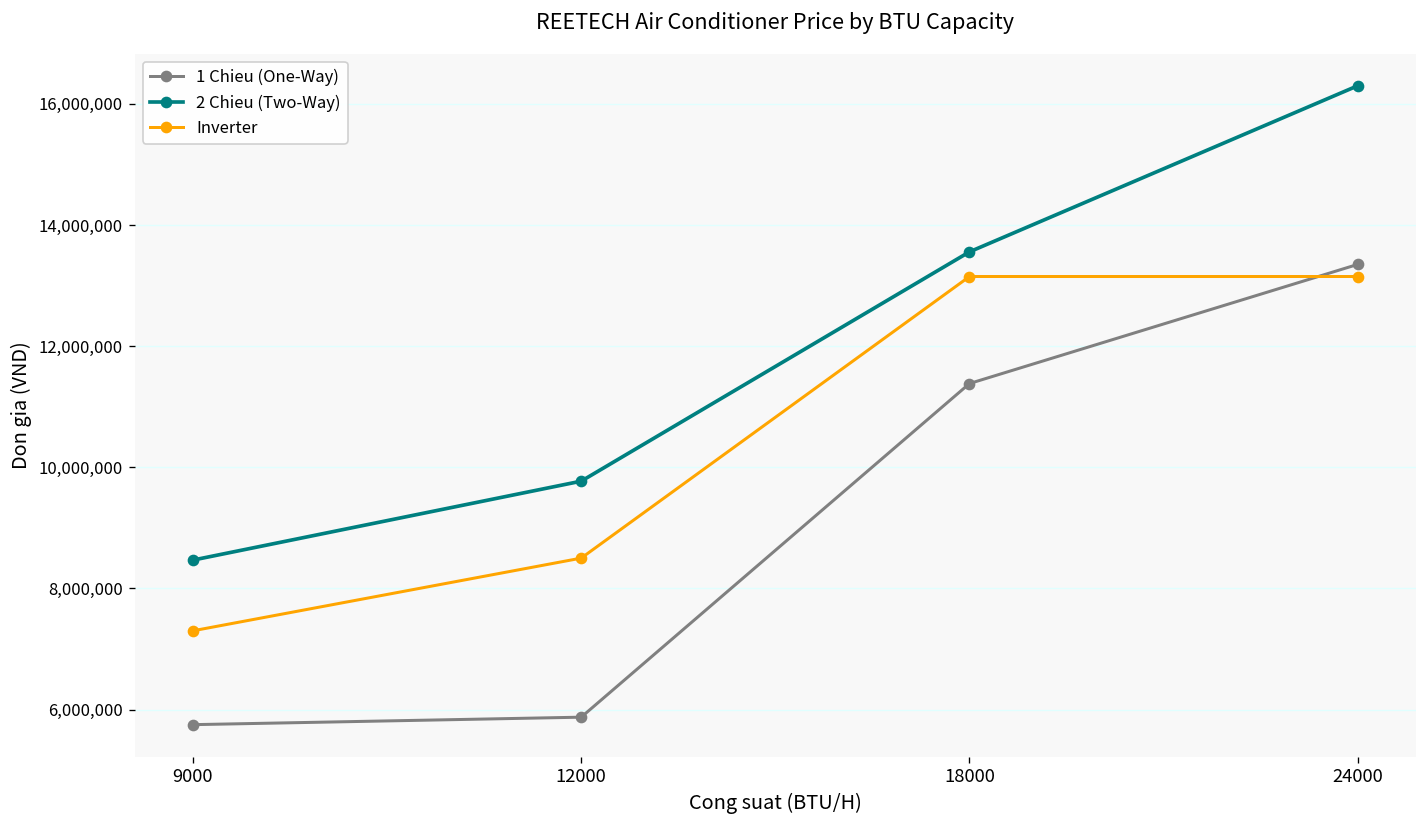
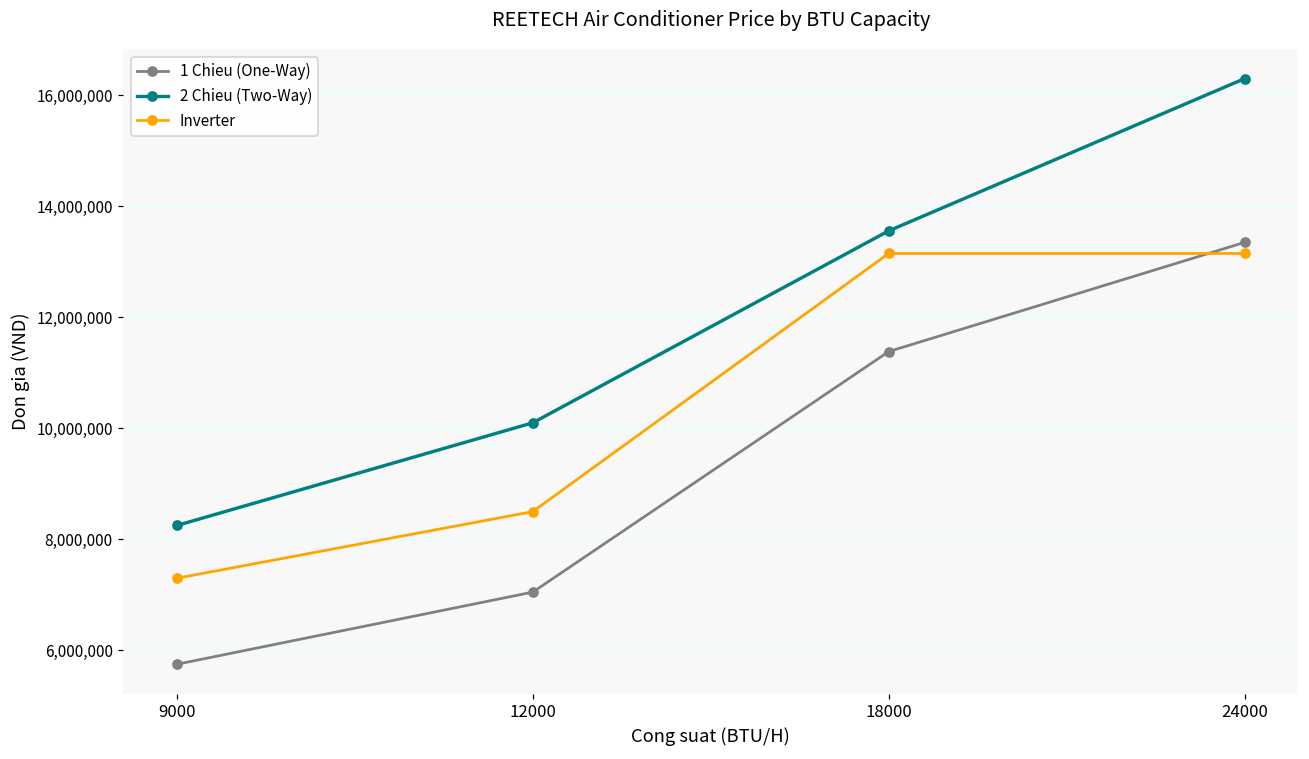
  {
    "1 Chieu (One-Way)": {
      "9000": "5,800,000",
-     "12000": "5,900,000",
+     "12000": "7,100,000",
      "18000": "11,400,000",
      "24000": "13,400,000"
    },
    "2 Chieu (Two-Way)": {
-     "9000": "8,500,000",
-     "12000": "9,800,000",
+     "9000": "8,300,000",
+     "12000": "10,100,000",
      "18000": "13,600,000",
      "24000": "16,300,000"
    },
    "Inverter": {
      "9000": "7,300,000",
      "12000": "8,500,000",
      "18000": "13,200,000",
      "24000": "13,200,000"
    }
  }
